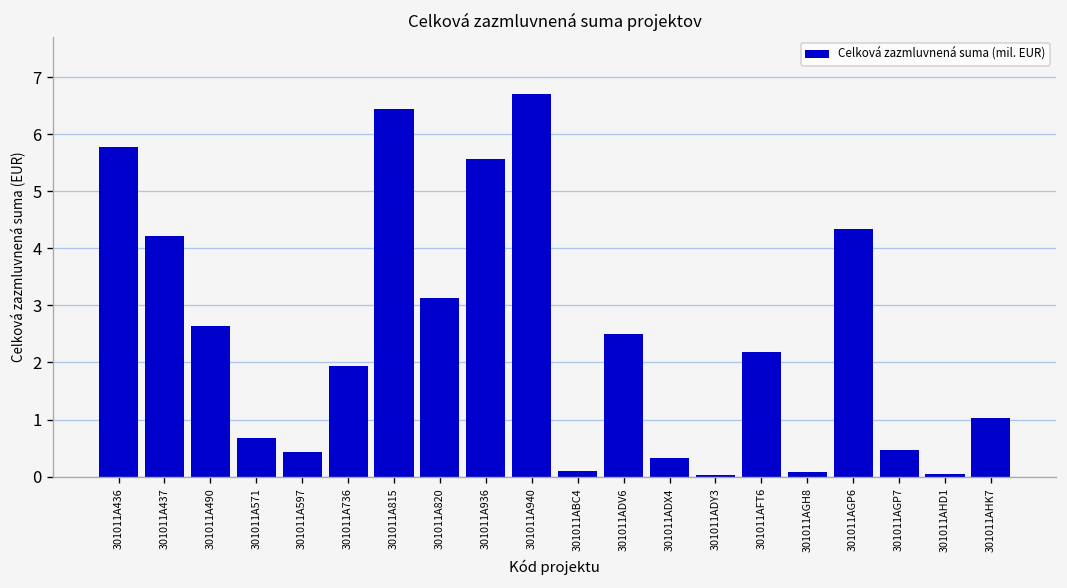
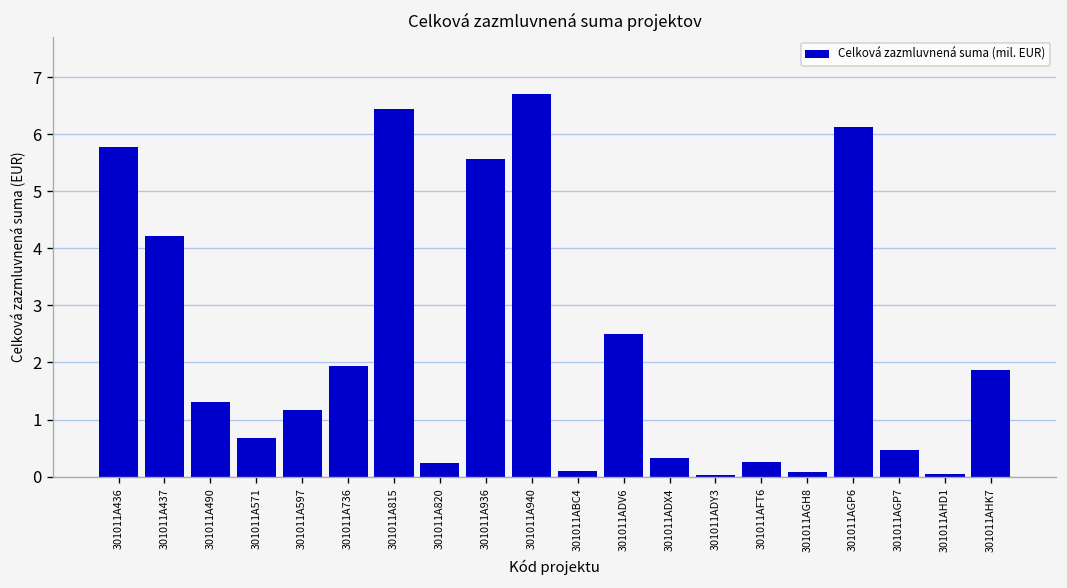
  {
    "301011A436": 5.8,
    "301011A437": 4.2,
-   "301011A490": 2.6,
+   "301011A490": 1.3,
    "301011A571": 0.7,
-   "301011A597": 0.4,
+   "301011A597": 1.2,
    "301011A736": 1.9,
    "301011A815": 6.4,
-   "301011A820": 3.1,
+   "301011A820": 0.2,
    "301011A936": 5.6,
    "301011A940": 6.7,
    "301011ABC4": 0.1,
    "301011ADV6": 2.5,
    "301011ADX4": 0.3,
-   "301011AFT6": 2.2,
+   "301011AFT6": 0.3,
    "301011AGH8": 0.1,
-   "301011AGP6": 4.3,
+   "301011AGP6": 6.1,
    "301011AGP7": 0.5,
-   "301011AHK7": 1.0
+   "301011AHK7": 1.9
  }
